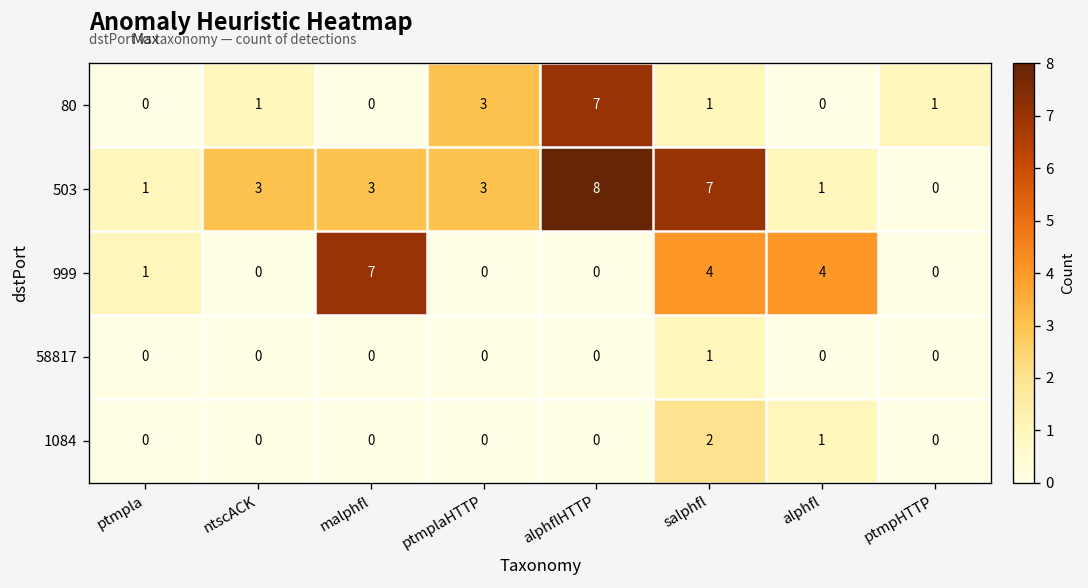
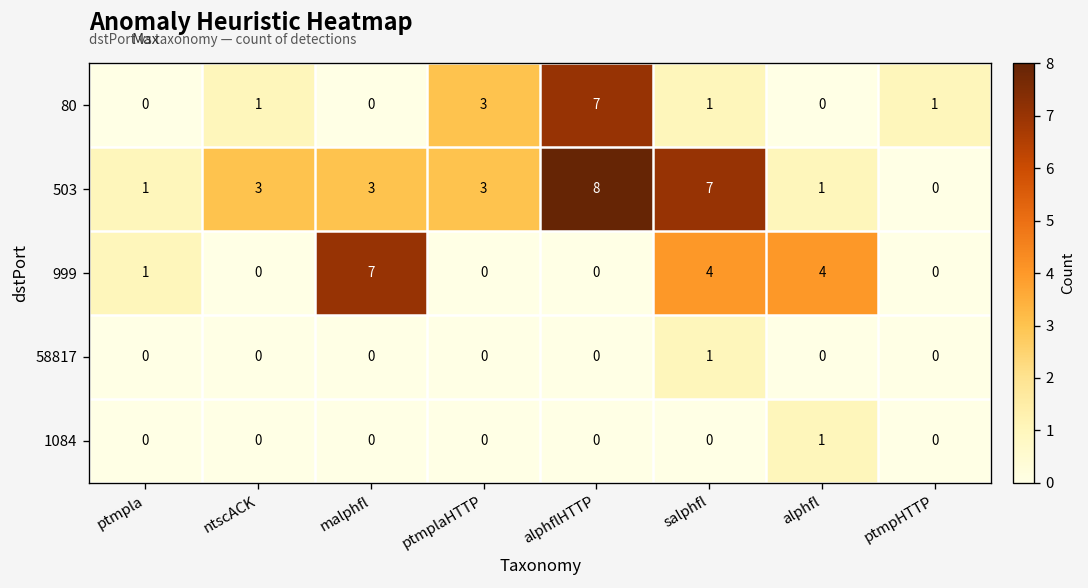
  {
    "80": {
      "ptmpla": 0,
      "ntscACK": 1,
      "malphfl": 0,
      "ptmplaHTTP": 3,
      "alphflHTTP": 7,
      "salphfl": 1,
      "alphfl": 0,
      "ptmpHTTP": 1
    },
    "503": {
      "ptmpla": 1,
      "ntscACK": 3,
      "malphfl": 3,
      "ptmplaHTTP": 3,
      "alphflHTTP": 8,
      "salphfl": 7,
      "alphfl": 1,
      "ptmpHTTP": 0
    },
    "999": {
      "ptmpla": 1,
      "ntscACK": 0,
      "malphfl": 7,
      "ptmplaHTTP": 0,
      "alphflHTTP": 0,
      "salphfl": 4,
      "alphfl": 4,
      "ptmpHTTP": 0
    },
    "58817": {
      "ptmpla": 0,
      "ntscACK": 0,
      "malphfl": 0,
      "ptmplaHTTP": 0,
      "alphflHTTP": 0,
      "salphfl": 1,
      "alphfl": 0,
      "ptmpHTTP": 0
    },
    "1084": {
      "ptmpla": 0,
      "ntscACK": 0,
      "malphfl": 0,
      "ptmplaHTTP": 0,
      "alphflHTTP": 0,
-     "salphfl": 2,
+     "salphfl": 0,
      "alphfl": 1,
      "ptmpHTTP": 0
    }
  }
